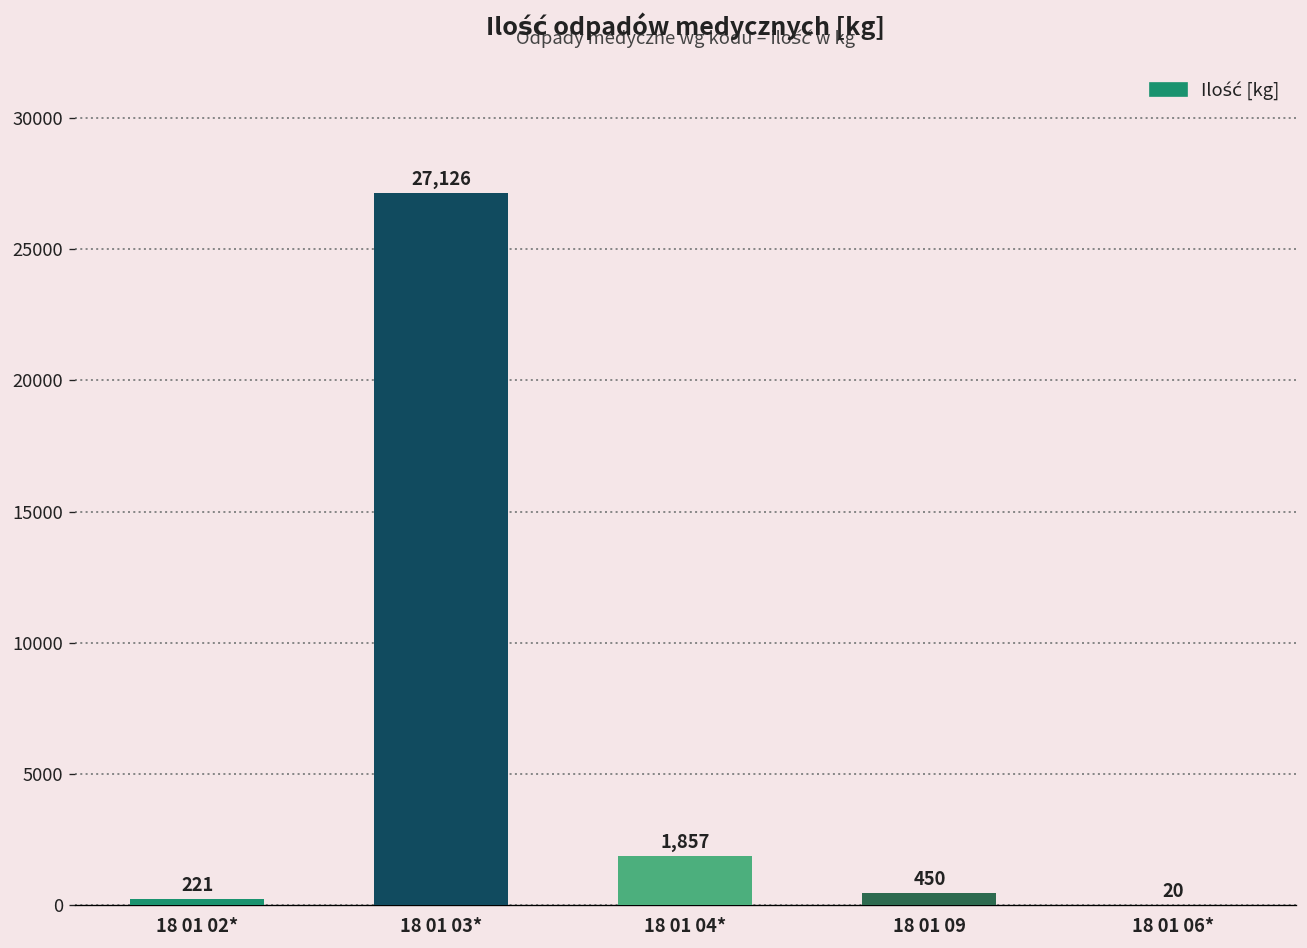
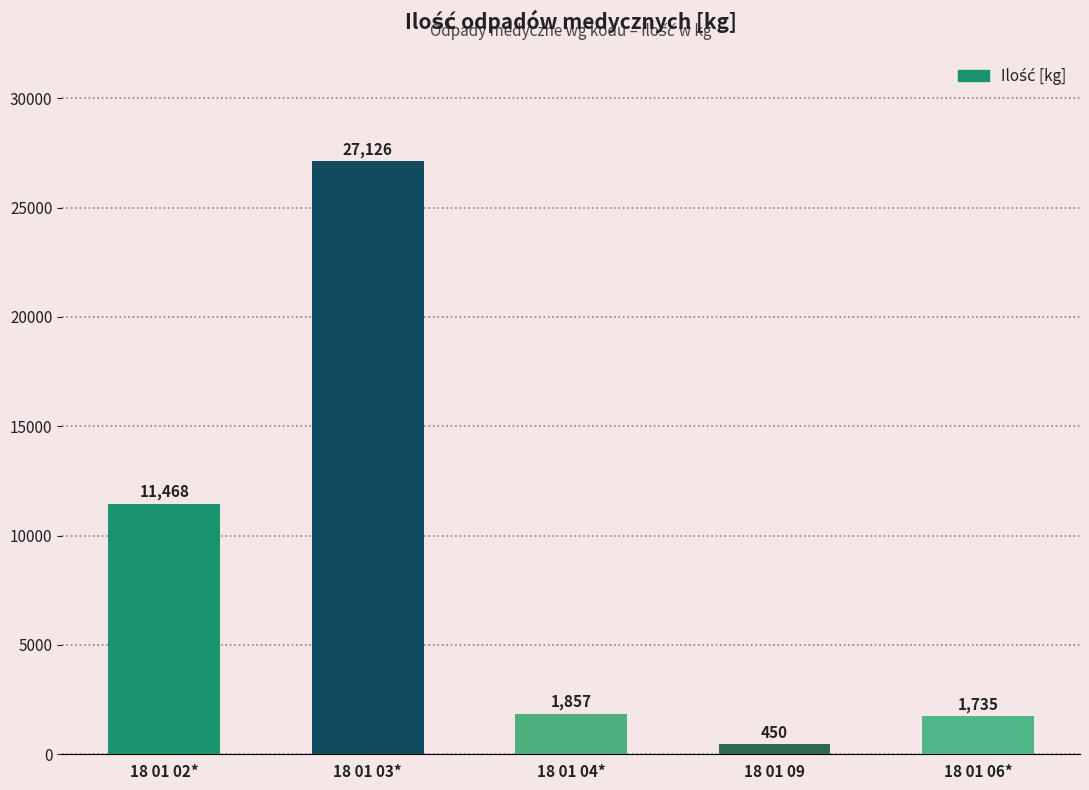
  {
-   "18 01 02*": "221",
+   "18 01 02*": "11,468",
    "18 01 03*": "27,126",
    "18 01 04*": "1,857",
    "18 01 09": "450",
-   "18 01 06*": "20"
+   "18 01 06*": "1,735"
  }
